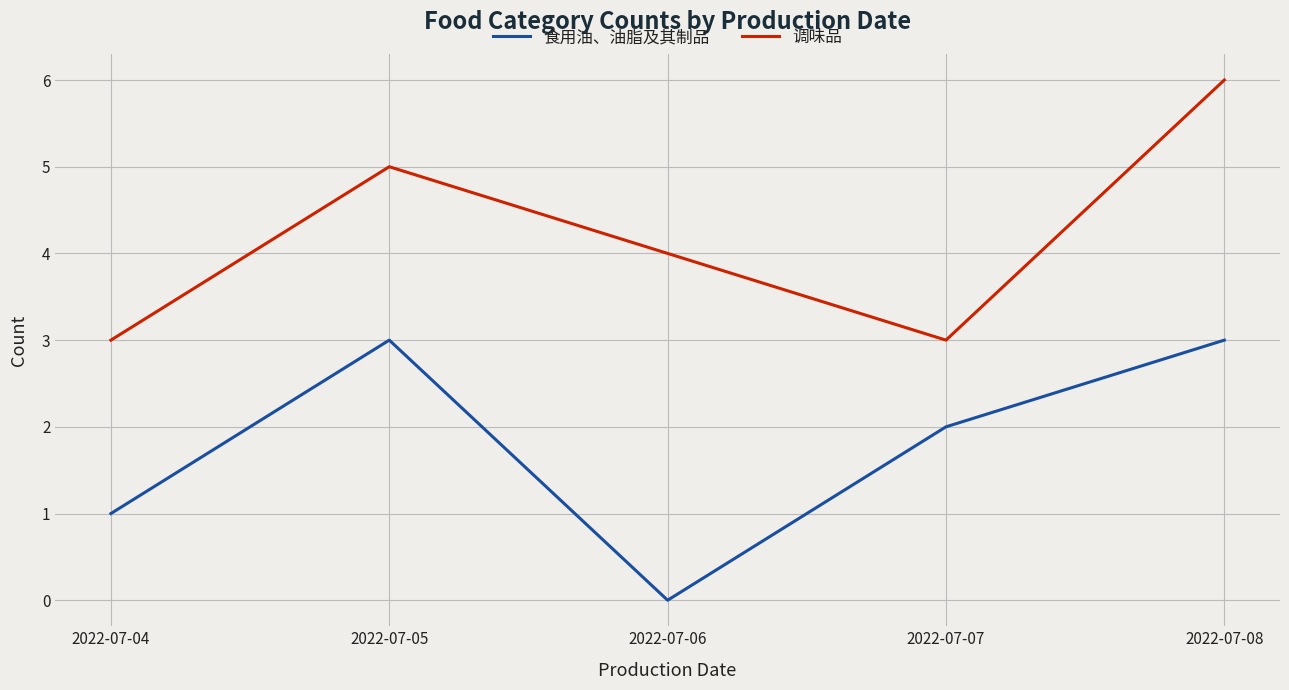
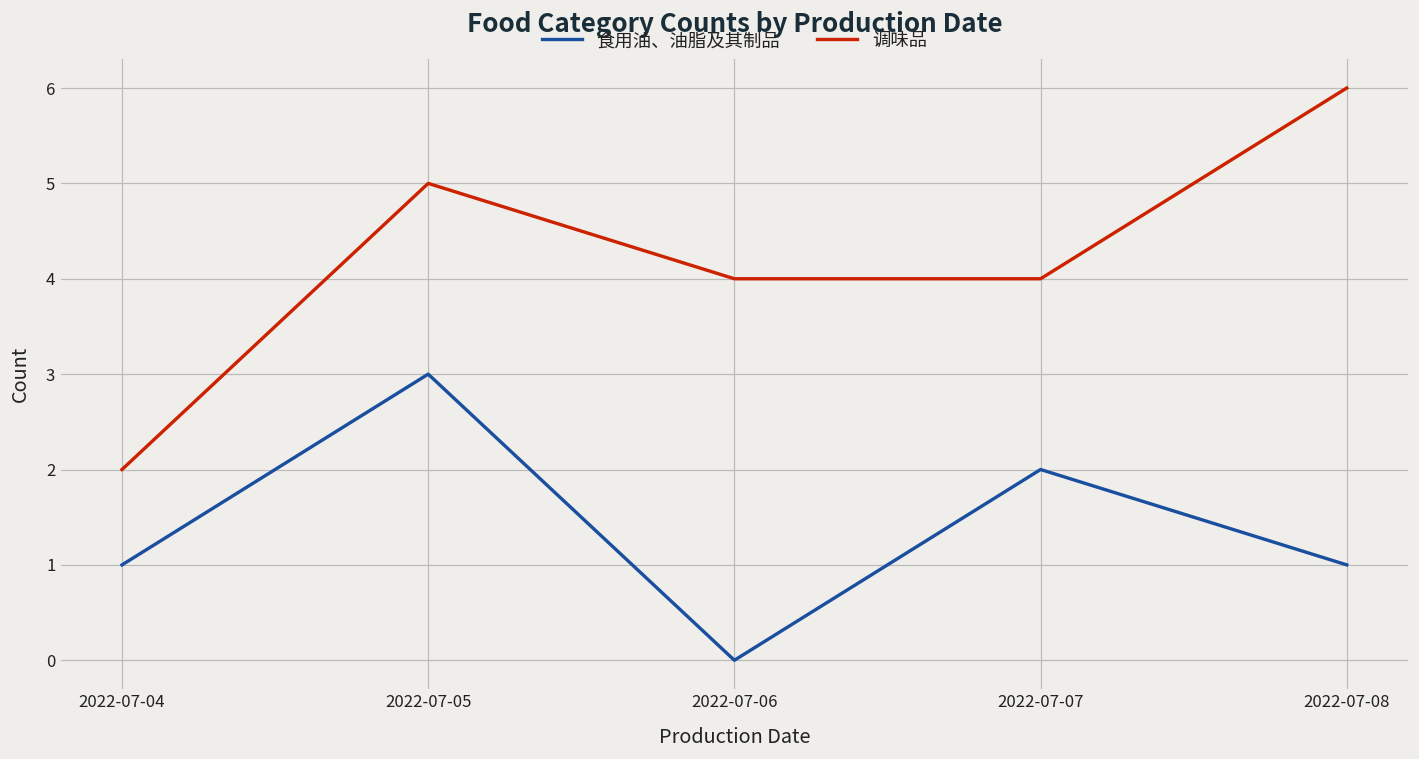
  {
    "食用油、油脂及其制品": {
      "2022-07-04": 1,
      "2022-07-05": 3,
      "2022-07-06": 0,
      "2022-07-07": 2,
-     "2022-07-08": 3
+     "2022-07-08": 1
    },
    "调味品": {
-     "2022-07-04": 3,
+     "2022-07-04": 2,
      "2022-07-05": 5,
      "2022-07-06": 4,
-     "2022-07-07": 3,
+     "2022-07-07": 4,
      "2022-07-08": 6
    }
  }
